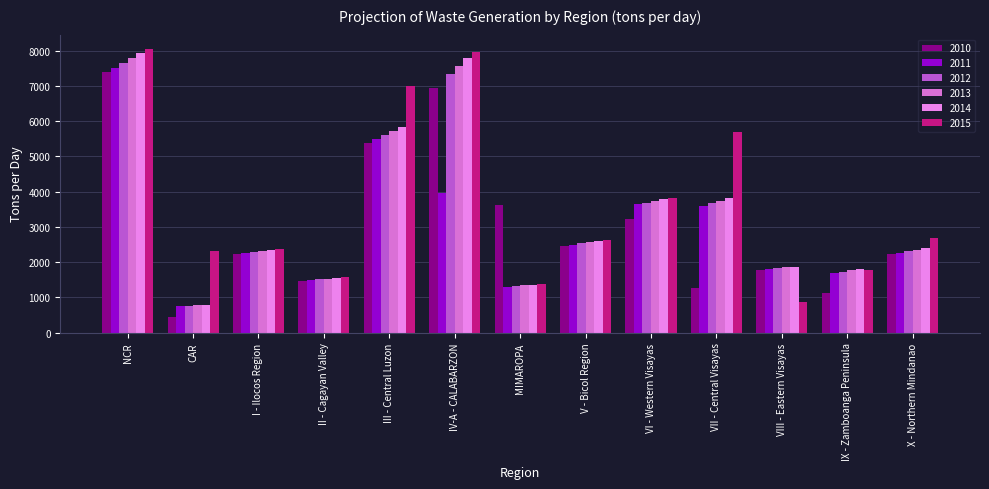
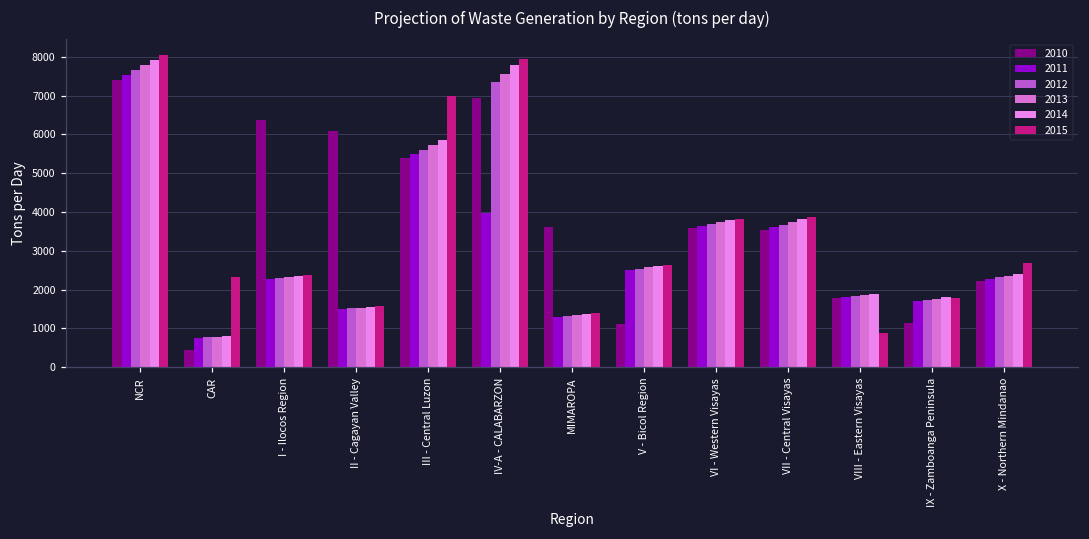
  {
    "2010": {
      "NCR": 7400,
      "CAR": 500,
-     "I - Ilocos Region": 2200,
-     "II - Cagayan Valley": 1500,
+     "I - Ilocos Region": 6400,
+     "II - Cagayan Valley": 6100,
      "III - Central Luzon": 5400,
      "IV-A - CALABARZON": 6900,
      "MIMAROPA": 3600,
-     "V - Bicol Region": 2500,
-     "VI - Western Visayas": 3200,
-     "VII - Central Visayas": 1300,
+     "V - Bicol Region": 1100,
+     "VI - Western Visayas": 3600,
+     "VII - Central Visayas": 3500,
      "VIII - Eastern Visayas": 1800,
      "IX - Zamboanga Peninsula": 1100,
      "X - Northern Mindanao": 2200
    },
    "2011": {
      "NCR": 7500,
      "CAR": 800,
      "I - Ilocos Region": 2300,
      "II - Cagayan Valley": 1500,
      "III - Central Luzon": 5500,
      "IV-A - CALABARZON": 4000,
      "MIMAROPA": 1300,
      "V - Bicol Region": 2500,
      "VI - Western Visayas": 3600,
      "VII - Central Visayas": 3600,
      "VIII - Eastern Visayas": 1800,
      "IX - Zamboanga Peninsula": 1700,
      "X - Northern Mindanao": 2300
    },
    "2015": {
      "NCR": 8100,
      "CAR": 2300,
      "I - Ilocos Region": 2400,
      "II - Cagayan Valley": 1600,
      "III - Central Luzon": 7000,
      "IV-A - CALABARZON": 8000,
      "MIMAROPA": 1400,
      "V - Bicol Region": 2600,
      "VI - Western Visayas": 3800,
-     "VII - Central Visayas": 5700,
+     "VII - Central Visayas": 3900,
      "VIII - Eastern Visayas": 900,
      "IX - Zamboanga Peninsula": 1800,
      "X - Northern Mindanao": 2700
    }
  }
